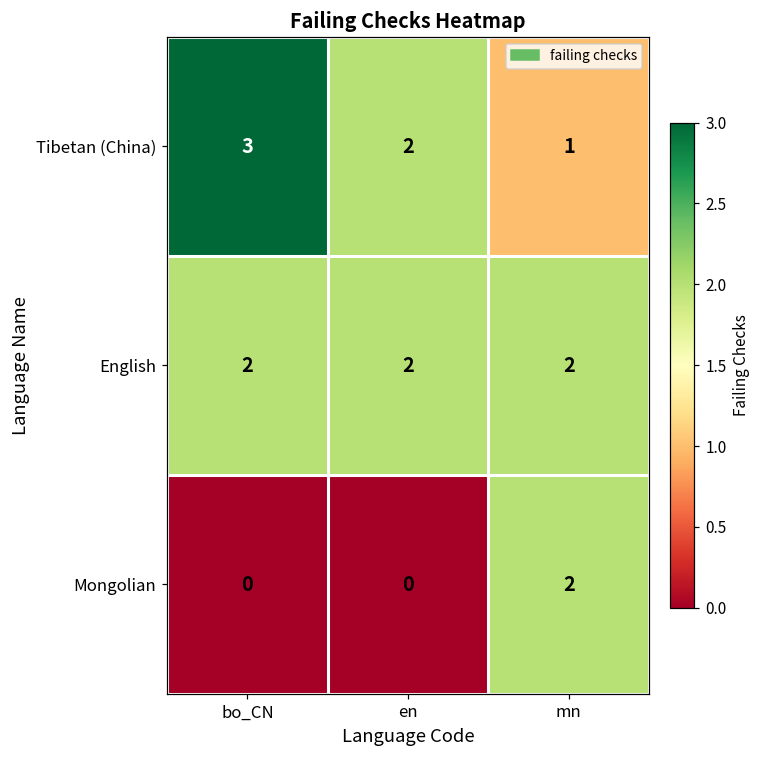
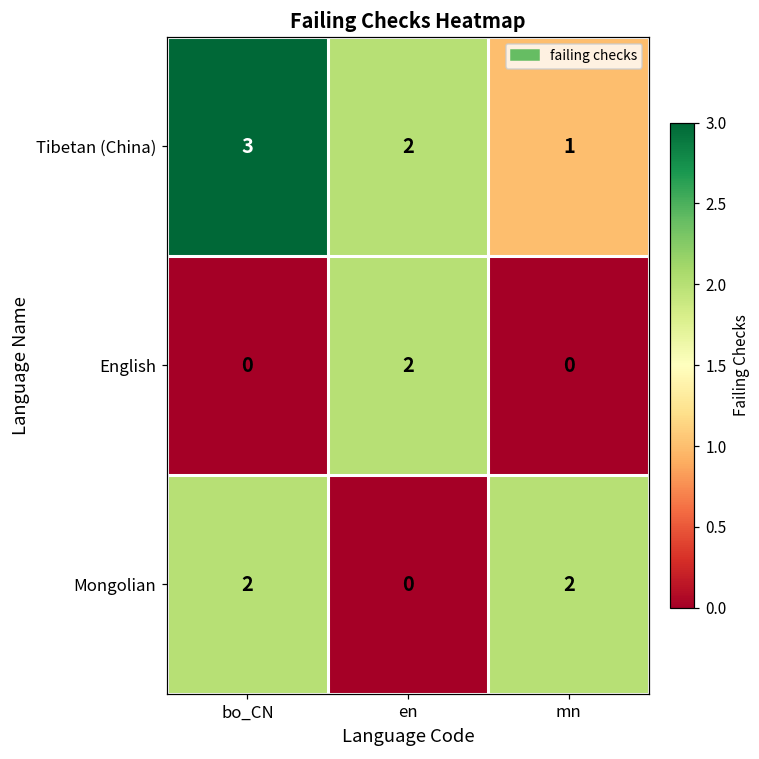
  {
    "Tibetan (China)": {
      "bo_CN": 3,
      "en": 2,
      "mn": 1
    },
    "English": {
-     "bo_CN": 2,
+     "bo_CN": 0,
      "en": 2,
-     "mn": 2
+     "mn": 0
    },
    "Mongolian": {
-     "bo_CN": 0,
+     "bo_CN": 2,
      "en": 0,
      "mn": 2
    }
  }
